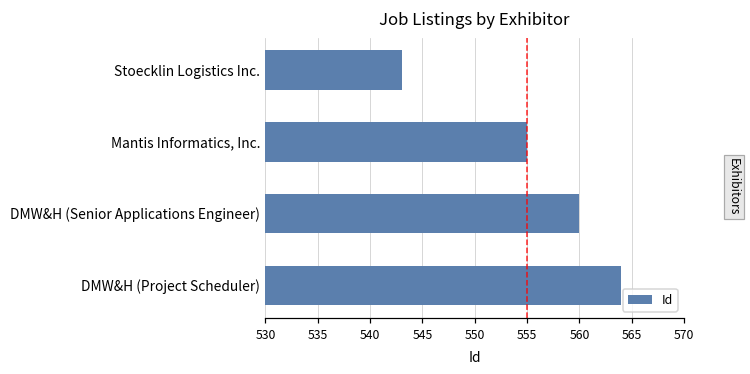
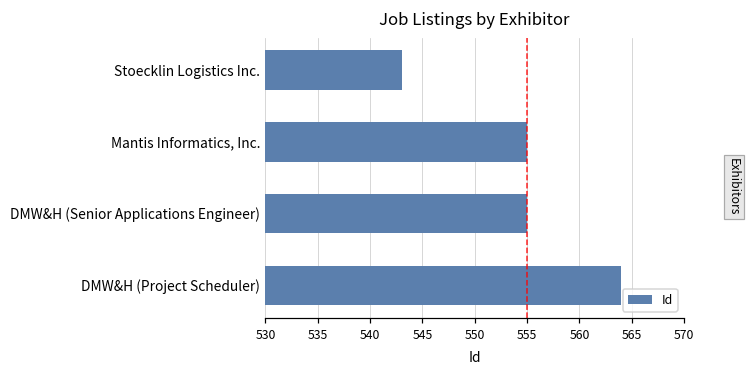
  {
    "Stoecklin Logistics Inc.": 543,
    "Mantis Informatics, Inc.": 555,
-   "DMW&H (Senior Applications Engineer)": 560,
+   "DMW&H (Senior Applications Engineer)": 555,
    "DMW&H (Project Scheduler)": 564
  }
